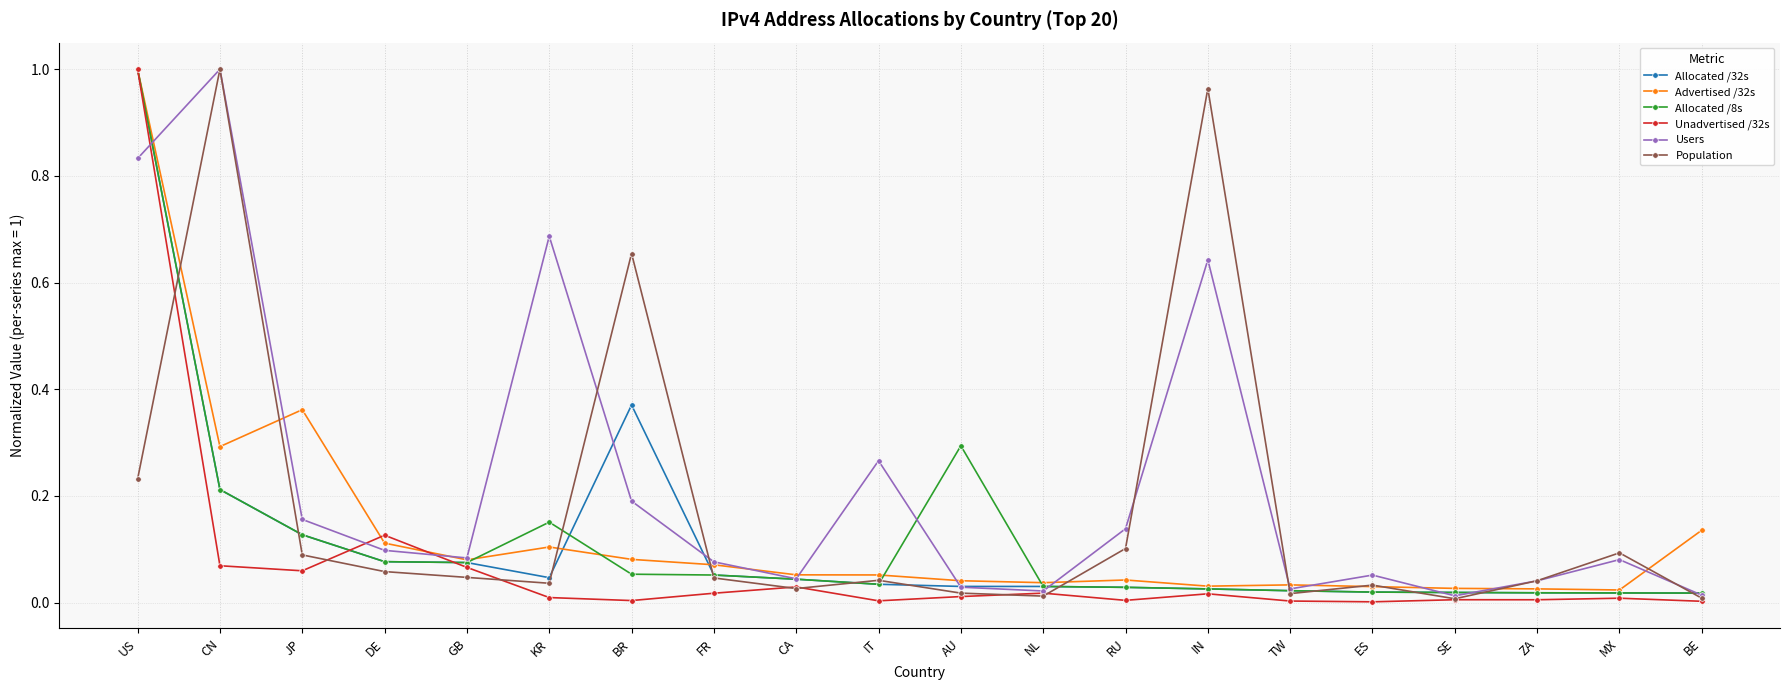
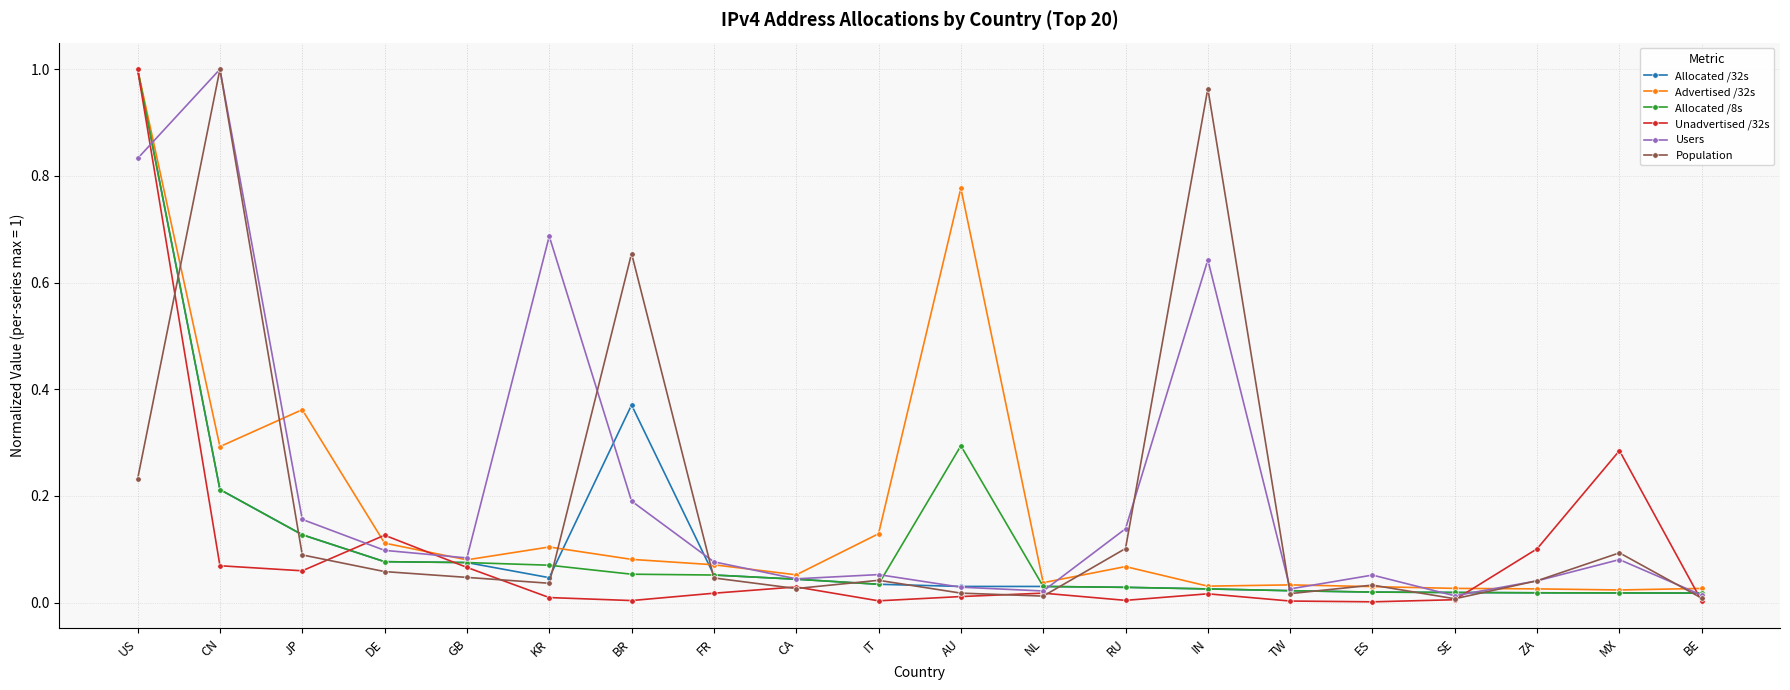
  {
    "Allocated /32s": {
      "KR": 0.05,
      "BR": 0.37
    },
    "Advertised /32s": {
      "CN": 0.29,
      "JP": 0.36,
      "DE": 0.11,
      "KR": 0.10,
      "BR": 0.08,
      "FR": 0.07,
      "CA": 0.05,
-     "IT": 0.05,
-     "AU": 0.04,
+     "IT": 0.13,
+     "AU": 0.78,
      "NL": 0.04,
-     "RU": 0.04,
+     "RU": 0.07,
      "IN": 0.03,
      "TW": 0.03,
      "SE": 0.03,
      "ZA": 0.03,
      "MX": 0.02,
-     "BE": 0.14
+     "BE": 0.03
    },
    "Allocated /8s": {
-     "KR": 0.15,
+     "KR": 0.07,
      "BR": 0.05,
      "AU": 0.29
    },
    "Unadvertised /32s": {
      "CN": 0.07,
      "JP": 0.06,
      "DE": 0.13,
      "GB": 0.07,
      "KR": 0.01,
      "BR": 0.00,
      "FR": 0.02,
      "IT": 0.00,
      "AU": 0.01,
      "RU": 0.00,
      "IN": 0.02,
      "TW": 0.00,
      "ES": 0.00,
-     "ZA": 0.01,
-     "MX": 0.01,
+     "ZA": 0.10,
+     "MX": 0.28,
      "BE": 0.00
    },
    "Users": {
      "US": 0.83,
      "JP": 0.16,
      "DE": 0.10,
      "KR": 0.69,
      "BR": 0.19,
      "FR": 0.08,
-     "IT": 0.27,
+     "IT": 0.05,
      "RU": 0.14,
      "IN": 0.64,
      "ES": 0.05,
      "SE": 0.01,
      "MX": 0.08
    },
    "Population": {
      "US": 0.23,
      "JP": 0.09,
      "DE": 0.06,
      "GB": 0.05,
      "KR": 0.04,
      "BR": 0.65,
      "FR": 0.05,
      "IT": 0.04,
      "AU": 0.02,
      "NL": 0.01,
      "RU": 0.10,
      "IN": 0.96,
      "TW": 0.02,
      "MX": 0.09,
      "BE": 0.01
    }
  }
